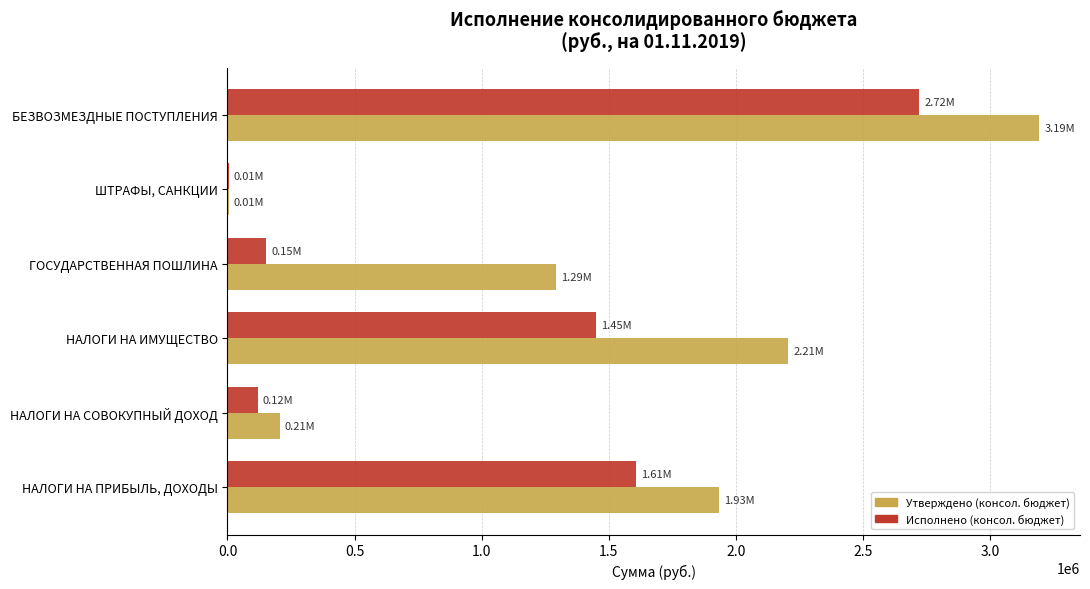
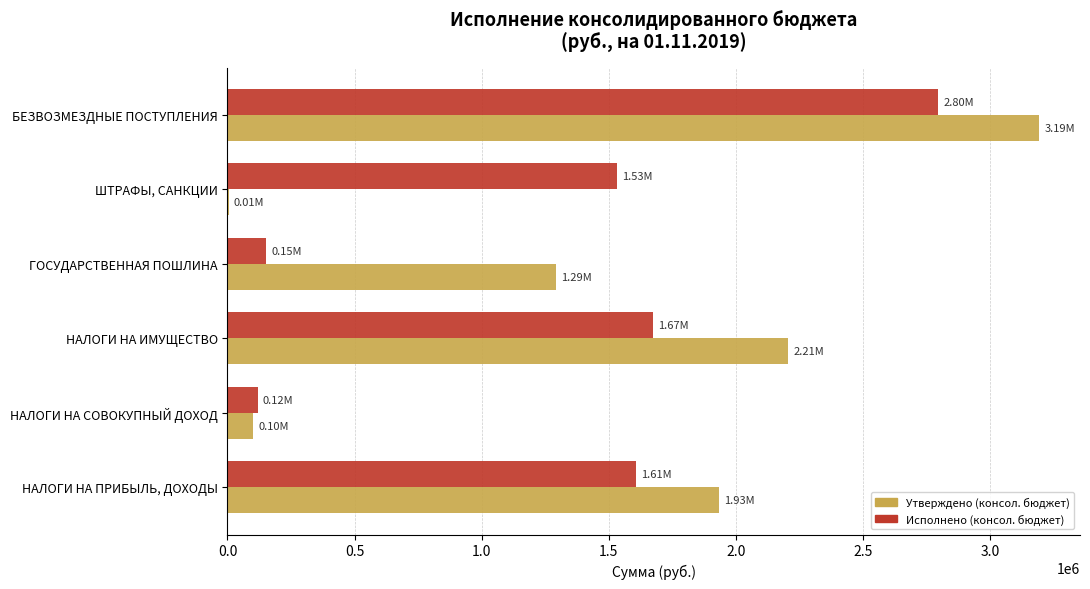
  {
    "Утверждено (консол. бюджет)": {
-     "НАЛОГИ НА СОВОКУПНЫЙ ДОХОД": "0.21М"
+     "НАЛОГИ НА СОВОКУПНЫЙ ДОХОД": "0.10М"
    },
    "Исполнено (консол. бюджет)": {
-     "БЕЗВОЗМЕЗДНЫЕ ПОСТУПЛЕНИЯ": "2.72М",
-     "ШТРАФЫ, САНКЦИИ": "0.01М",
-     "НАЛОГИ НА ИМУЩЕСТВО": "1.45М"
+     "БЕЗВОЗМЕЗДНЫЕ ПОСТУПЛЕНИЯ": "2.80М",
+     "ШТРАФЫ, САНКЦИИ": "1.53М",
+     "НАЛОГИ НА ИМУЩЕСТВО": "1.67М"
    }
  }
